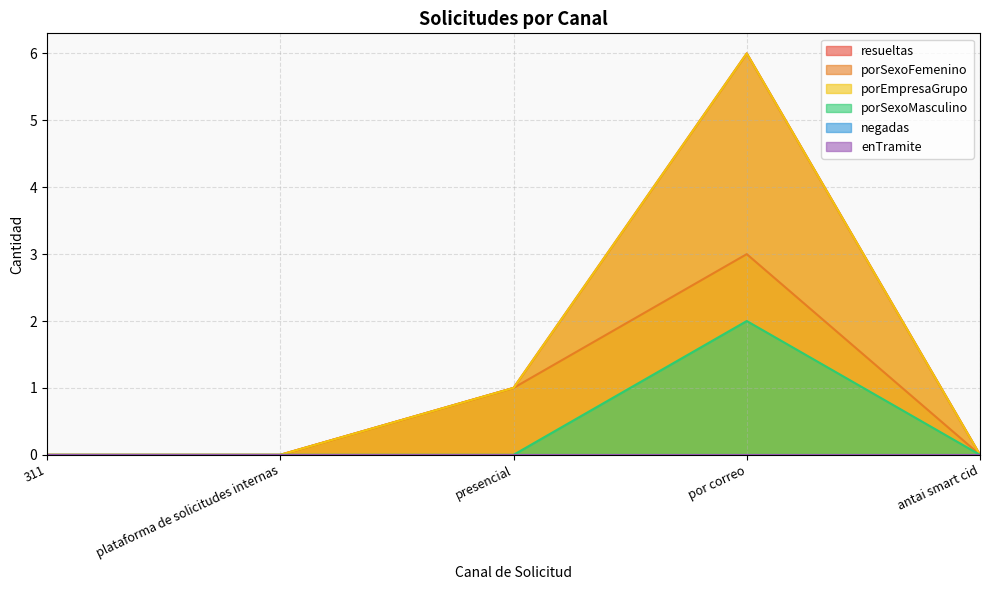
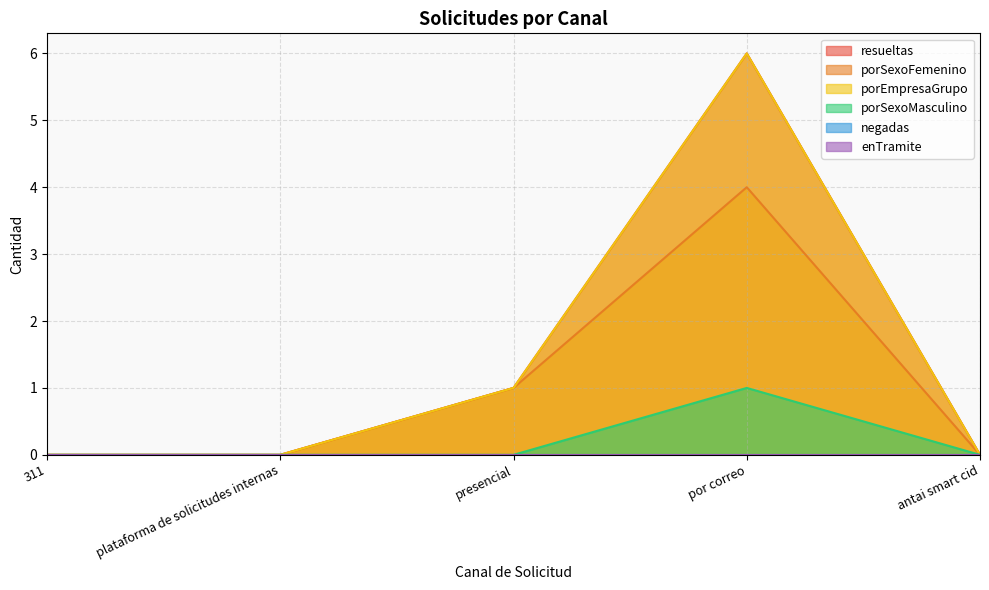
  {
    "porEmpresaGrupo": {
      "por correo": 6
    },
    "porSexoFemenino": {
-     "por correo": 3
+     "por correo": 4
    },
    "porSexoMasculino": {
-     "por correo": 2
+     "por correo": 1
    },
    "enTramite": {
      "por correo": 0
    }
  }
